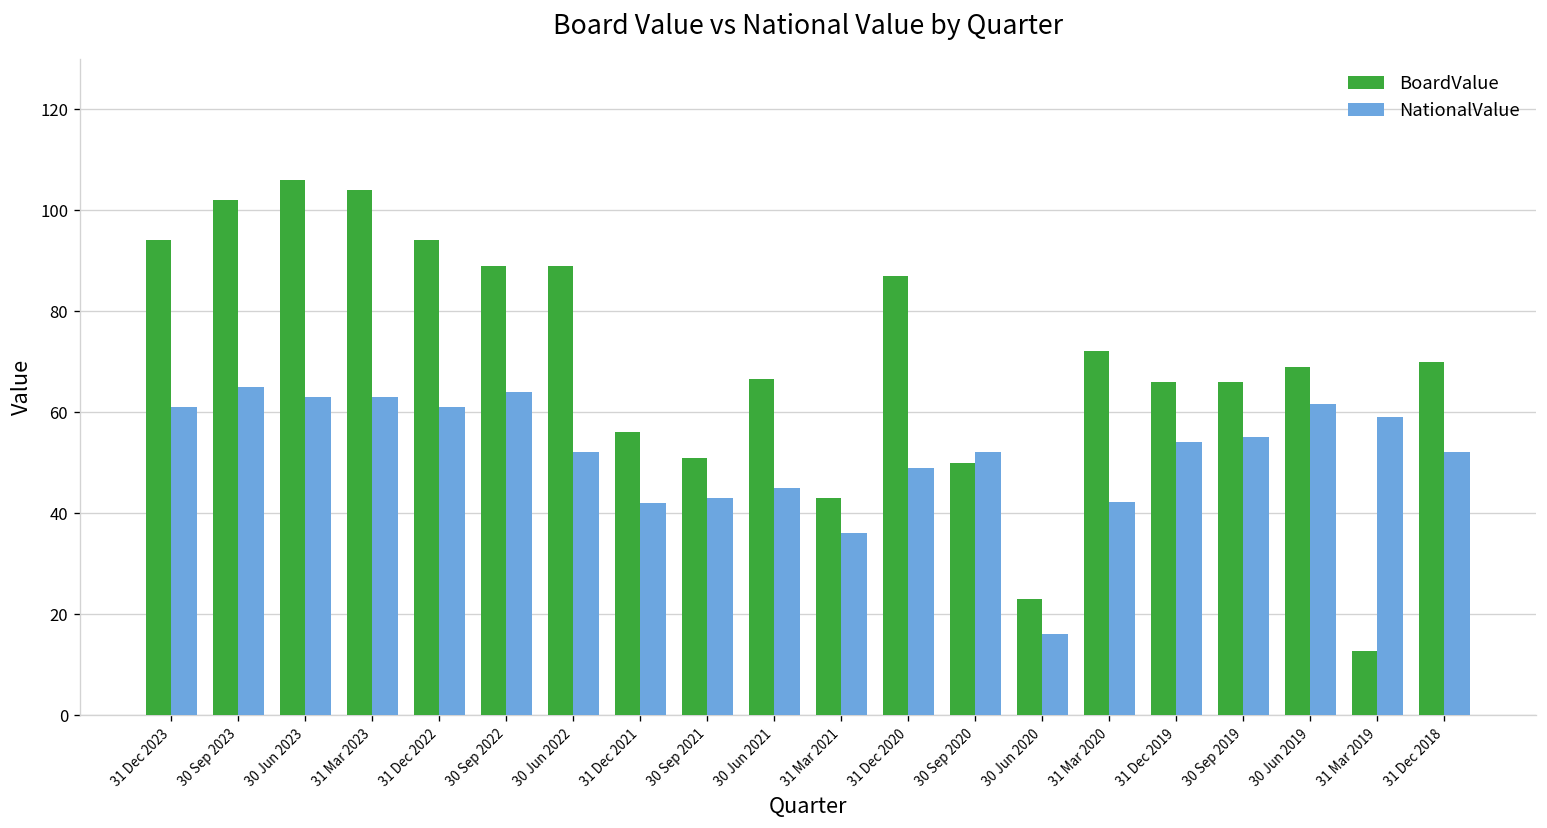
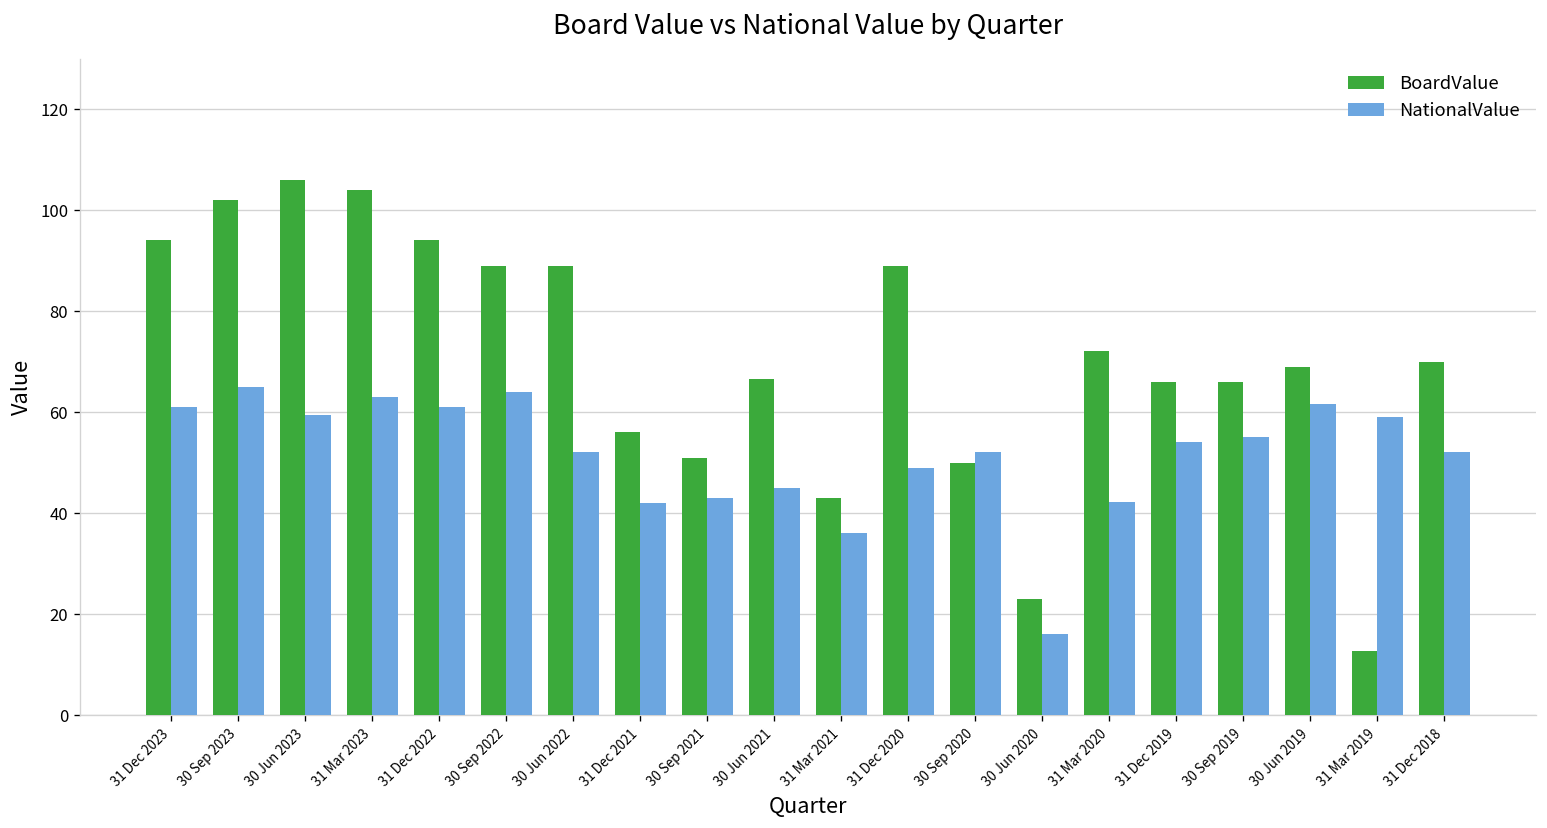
  {
    "BoardValue": {
      "31 Dec 2023": 94,
      "30 Sep 2023": 102,
      "30 Jun 2023": 106,
      "31 Mar 2023": 104,
      "31 Dec 2022": 94,
      "30 Sep 2022": 89,
      "30 Jun 2022": 89,
      "31 Dec 2021": 56,
      "30 Sep 2021": 51,
      "30 Jun 2021": 67,
      "31 Mar 2021": 43,
-     "31 Dec 2020": 87,
+     "31 Dec 2020": 89,
      "30 Sep 2020": 50,
      "30 Jun 2020": 23,
      "31 Mar 2020": 72,
      "31 Dec 2019": 66,
      "30 Sep 2019": 66,
      "30 Jun 2019": 69,
      "31 Mar 2019": 13,
      "31 Dec 2018": 70
    },
    "NationalValue": {
      "31 Dec 2023": 61,
      "30 Sep 2023": 65,
-     "30 Jun 2023": 63,
+     "30 Jun 2023": 59,
      "31 Mar 2023": 63,
      "31 Dec 2022": 61,
      "30 Sep 2022": 64,
      "30 Jun 2022": 52,
      "31 Dec 2021": 42,
      "30 Sep 2021": 43,
      "30 Jun 2021": 45,
      "31 Mar 2021": 36,
      "31 Dec 2020": 49,
      "30 Sep 2020": 52,
      "30 Jun 2020": 16,
      "31 Mar 2020": 42,
      "31 Dec 2019": 54,
      "30 Sep 2019": 55,
      "30 Jun 2019": 62,
      "31 Mar 2019": 59,
      "31 Dec 2018": 52
    }
  }
